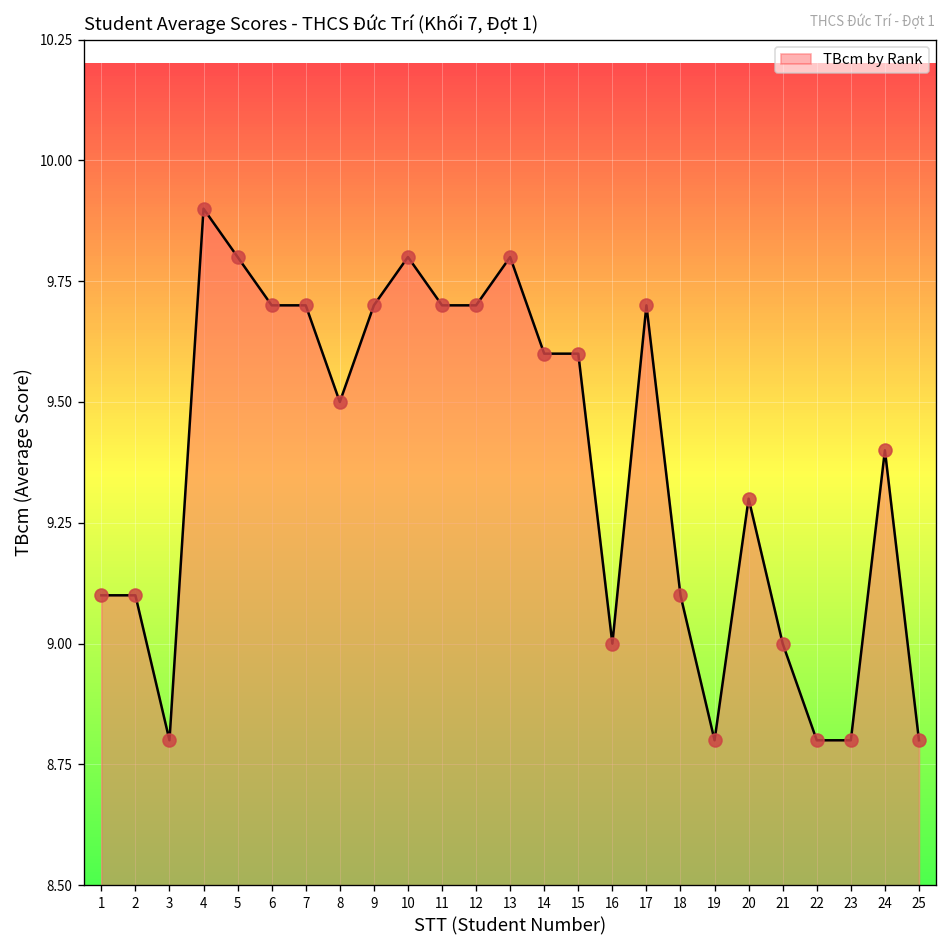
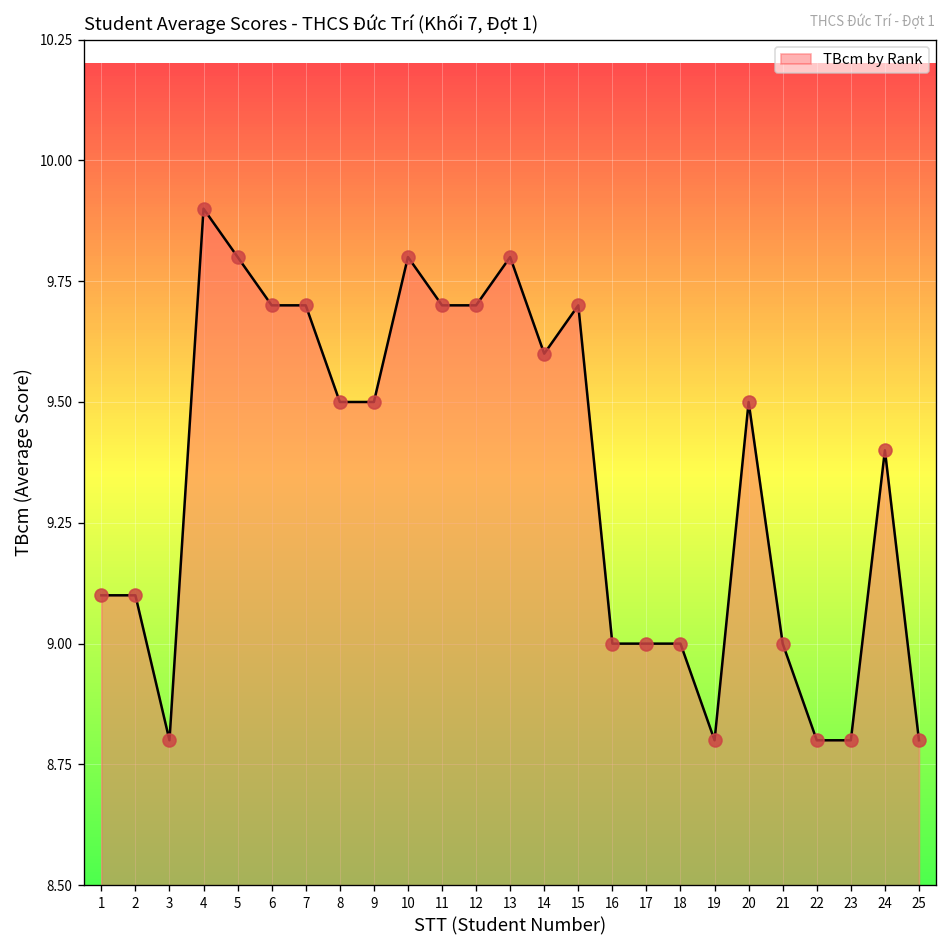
  {
    "1": 9.1,
    "2": 9.1,
    "3": 8.8,
    "4": 9.9,
    "5": 9.8,
    "6": 9.7,
    "7": 9.7,
    "8": 9.5,
-   "9": 9.7,
+   "9": 9.5,
    "10": 9.8,
    "11": 9.7,
    "12": 9.7,
    "13": 9.8,
    "14": 9.6,
-   "15": 9.6,
+   "15": 9.7,
    "16": 9.0,
-   "17": 9.7,
-   "18": 9.1,
+   "17": 9.0,
+   "18": 9.0,
    "19": 8.8,
-   "20": 9.3,
+   "20": 9.5,
    "21": 9.0,
    "22": 8.8,
    "23": 8.8,
    "24": 9.4,
    "25": 8.8
  }
